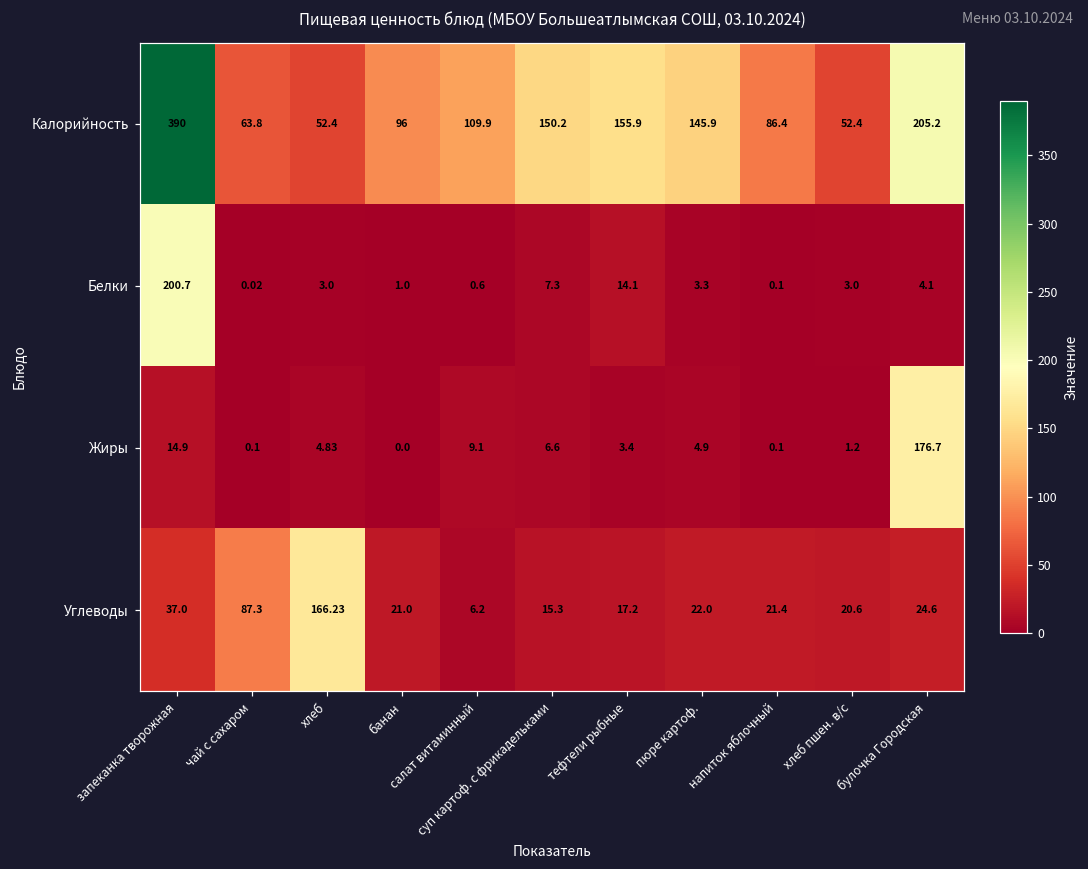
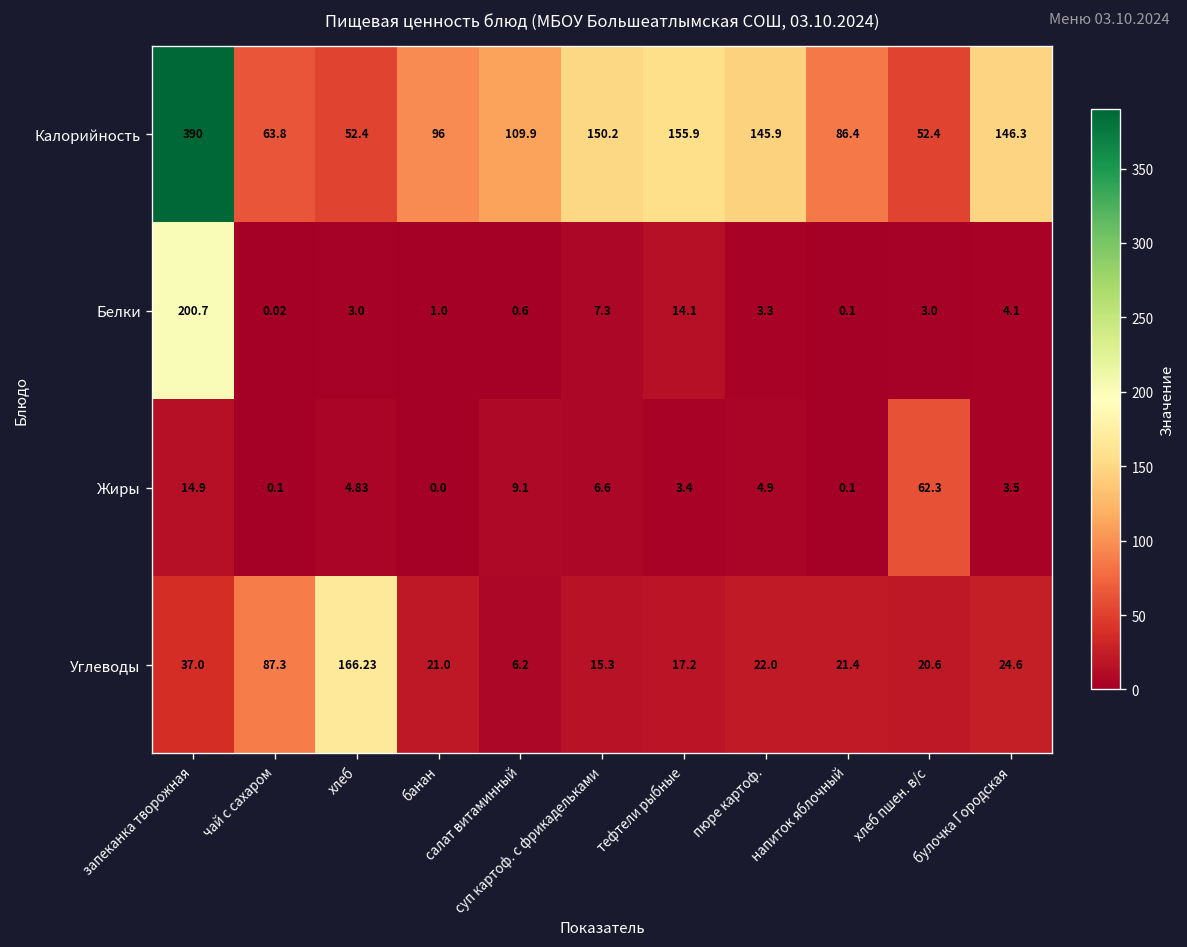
  {
    "Калорийность": {
      "запеканка творожная": 390,
      "чай с сахаром": 63.8,
      "хлеб": 52.4,
      "банан": 96,
      "салат витаминный": 109.9,
      "суп картоф. с фрикадельками": 150.2,
      "тефтели рыбные": 155.9,
      "пюре картоф.": 145.9,
      "напиток яблочный": 86.4,
      "хлеб пшен. в/с": 52.4,
-     "булочка Городская": 205.2
+     "булочка Городская": 146.3
    },
    "Белки": {
      "запеканка творожная": 200.7,
      "чай с сахаром": 0.02,
      "хлеб": 3.0,
      "банан": 1.0,
      "салат витаминный": 0.6,
      "суп картоф. с фрикадельками": 7.3,
      "тефтели рыбные": 14.1,
      "пюре картоф.": 3.3,
      "напиток яблочный": 0.1,
      "хлеб пшен. в/с": 3.0,
      "булочка Городская": 4.1
    },
    "Жиры": {
      "запеканка творожная": 14.9,
      "чай с сахаром": 0.1,
      "хлеб": 4.83,
      "банан": 0.0,
      "салат витаминный": 9.1,
      "суп картоф. с фрикадельками": 6.6,
      "тефтели рыбные": 3.4,
      "пюре картоф.": 4.9,
      "напиток яблочный": 0.1,
-     "хлеб пшен. в/с": 1.2,
-     "булочка Городская": 176.7
+     "хлеб пшен. в/с": 62.3,
+     "булочка Городская": 3.5
    },
    "Углеводы": {
      "запеканка творожная": 37.0,
      "чай с сахаром": 87.3,
      "хлеб": 166.23,
      "банан": 21.0,
      "салат витаминный": 6.2,
      "суп картоф. с фрикадельками": 15.3,
      "тефтели рыбные": 17.2,
      "пюре картоф.": 22.0,
      "напиток яблочный": 21.4,
      "хлеб пшен. в/с": 20.6,
      "булочка Городская": 24.6
    }
  }
